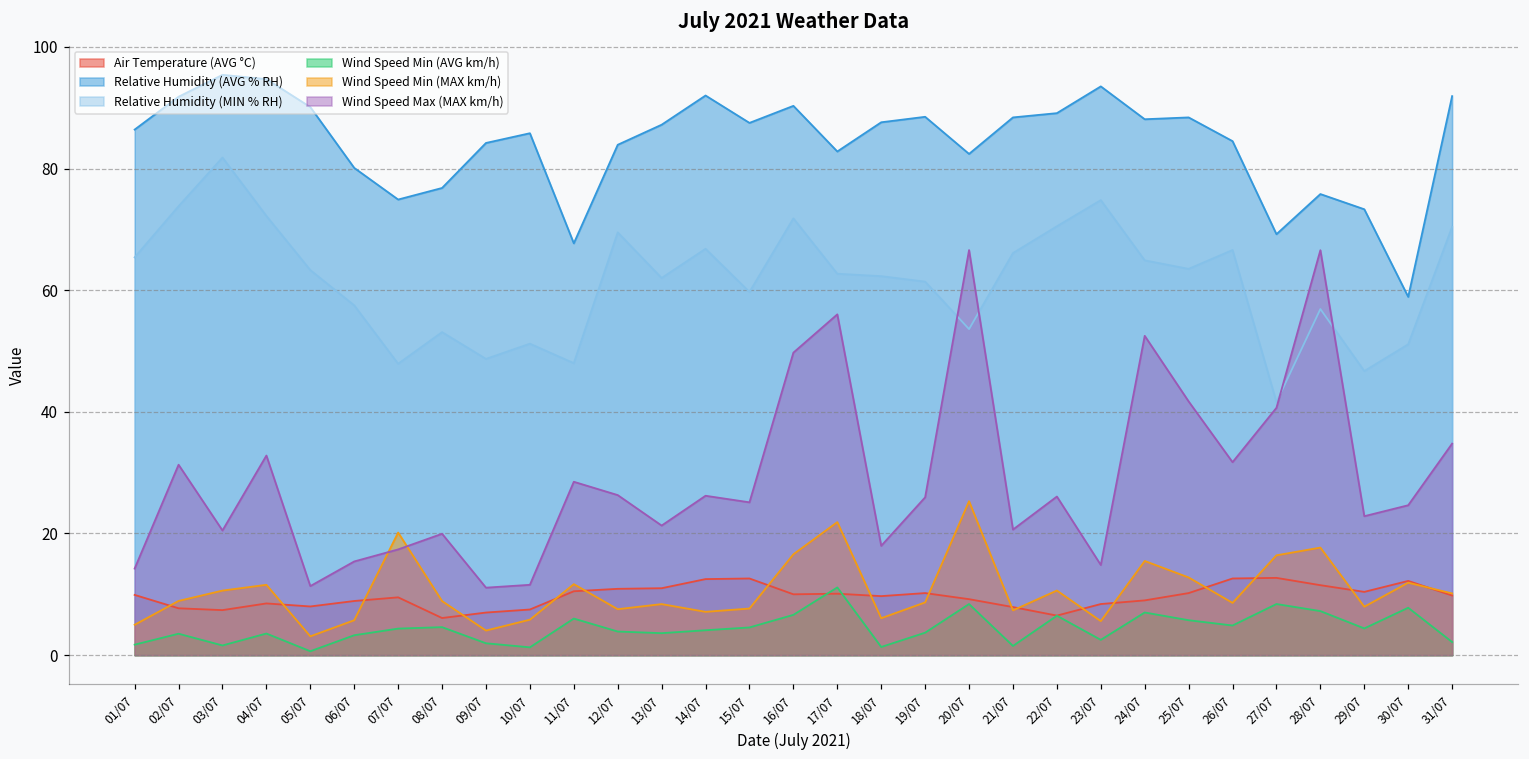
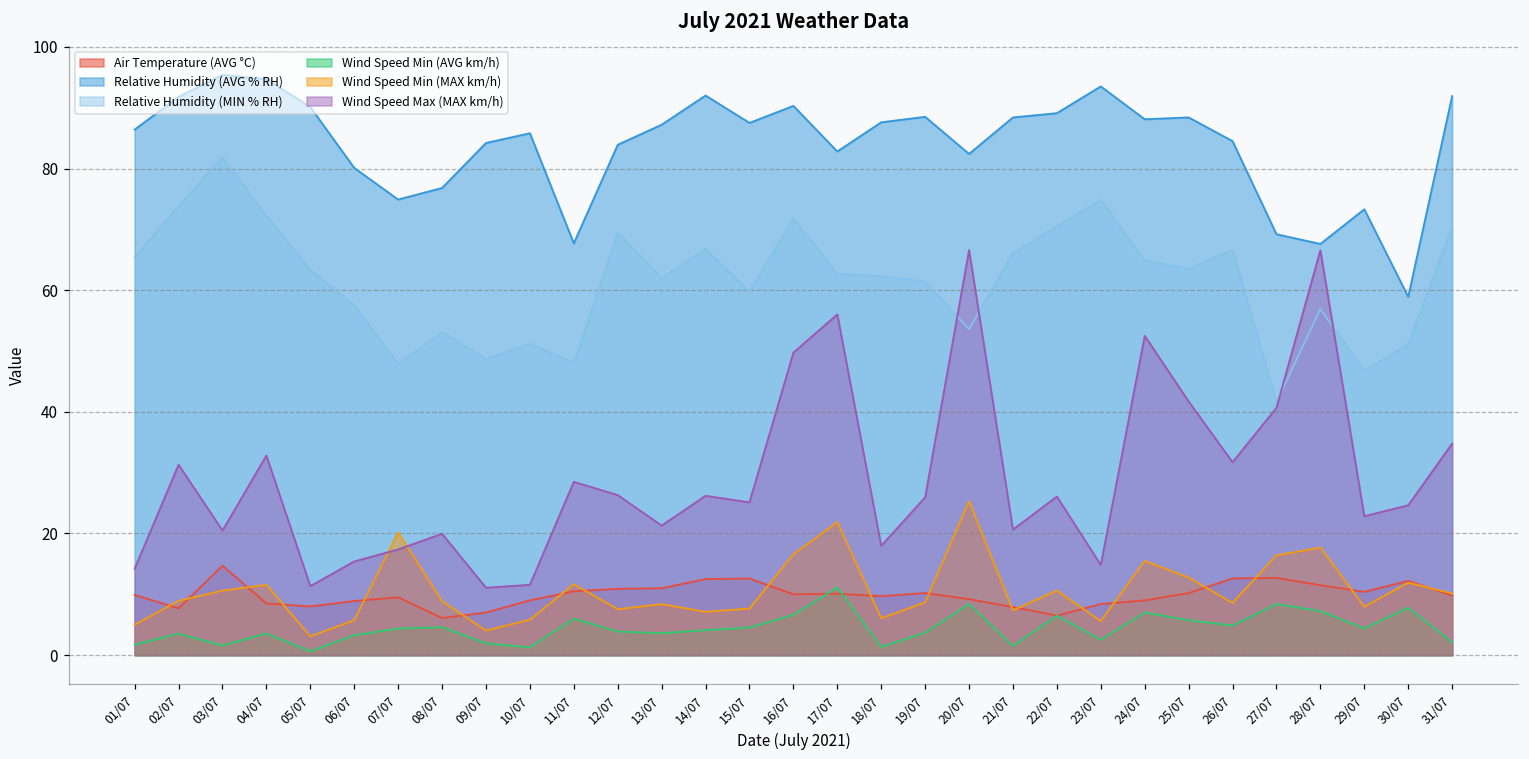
  {
    "Air Temperature (AVG °C)": {
      "01/07": 10,
      "02/07": 8,
-     "03/07": 7,
+     "03/07": 15,
      "04/07": 9,
      "05/07": 8,
      "06/07": 9,
      "07/07": 10,
      "08/07": 6,
      "09/07": 7,
-     "10/07": 8,
+     "10/07": 9,
      "11/07": 11,
      "12/07": 11,
      "13/07": 11,
      "14/07": 13,
      "15/07": 13,
      "16/07": 10,
      "17/07": 10,
      "18/07": 10,
      "19/07": 10,
      "20/07": 9,
      "21/07": 8,
      "23/07": 8,
      "24/07": 9,
      "25/07": 10,
      "26/07": 13,
      "27/07": 13,
      "28/07": 12,
      "29/07": 10
    },
    "Relative Humidity (AVG % RH)": {
      "01/07": 86,
      "06/07": 80,
      "07/07": 75,
      "08/07": 77,
      "09/07": 84,
      "10/07": 86,
      "11/07": 68,
      "12/07": 84,
      "13/07": 87,
      "14/07": 92,
      "15/07": 88,
      "16/07": 90,
      "17/07": 83,
      "18/07": 88,
      "19/07": 89,
      "20/07": 82,
      "21/07": 88,
      "22/07": 89,
      "23/07": 94,
      "24/07": 88,
      "25/07": 88,
      "26/07": 85,
      "27/07": 69,
-     "28/07": 76,
+     "28/07": 68,
      "29/07": 73,
      "30/07": 59,
      "31/07": 92
    },
    "Relative Humidity (MIN % RH)": {
      "01/07": 65,
      "02/07": 74,
      "03/07": 82,
      "04/07": 72,
      "05/07": 63,
      "06/07": 58,
      "07/07": 48,
      "08/07": 53,
      "09/07": 49,
      "10/07": 51,
      "11/07": 48,
      "12/07": 70,
      "13/07": 62,
      "14/07": 67,
      "15/07": 60,
      "16/07": 72,
      "17/07": 63,
      "18/07": 62,
      "19/07": 61,
      "20/07": 54,
      "21/07": 66,
      "22/07": 71,
      "23/07": 75,
      "24/07": 65,
      "25/07": 64,
      "26/07": 67,
      "27/07": 42,
      "28/07": 57,
      "29/07": 47,
      "30/07": 51,
      "31/07": 70
    },
    "Wind Speed Min (AVG km/h)": {
      "01/07": 2,
      "02/07": 4,
      "03/07": 2,
      "04/07": 4,
      "05/07": 1,
      "06/07": 3,
      "07/07": 4,
      "08/07": 5,
      "09/07": 2,
      "10/07": 1,
      "11/07": 6,
      "12/07": 4,
      "13/07": 4,
      "14/07": 4,
      "15/07": 5,
      "16/07": 7,
      "17/07": 11,
      "18/07": 1,
      "19/07": 4,
      "20/07": 8,
      "21/07": 2,
      "23/07": 3,
      "24/07": 7,
      "25/07": 6,
      "26/07": 5,
      "27/07": 8,
      "28/07": 7,
      "29/07": 4,
      "30/07": 8,
      "31/07": 2
    },
    "Wind Speed Min (MAX km/h)": {
      "01/07": 5,
      "02/07": 9,
      "03/07": 11,
      "04/07": 12,
      "05/07": 3,
      "06/07": 6,
      "07/07": 20,
      "08/07": 9,
      "09/07": 4,
      "10/07": 6,
      "11/07": 12,
      "12/07": 8,
      "13/07": 8,
      "14/07": 7,
      "15/07": 8,
      "16/07": 17,
      "17/07": 22,
      "18/07": 6,
      "19/07": 9,
      "20/07": 25,
      "21/07": 7,
      "22/07": 11,
      "23/07": 6,
      "24/07": 15,
      "25/07": 13,
      "26/07": 9,
      "27/07": 16,
      "28/07": 18,
      "29/07": 8
    },
    "Wind Speed Max (MAX km/h)": {
      "01/07": 14,
      "02/07": 31,
      "03/07": 20,
      "04/07": 33,
      "05/07": 11,
      "06/07": 15,
      "07/07": 17,
      "08/07": 20,
      "09/07": 11,
      "10/07": 12,
      "11/07": 29,
      "12/07": 26,
      "13/07": 21,
      "14/07": 26,
      "15/07": 25,
      "16/07": 50,
      "17/07": 56,
      "18/07": 18,
      "19/07": 26,
      "20/07": 67,
      "21/07": 21,
      "22/07": 26,
      "23/07": 15,
      "24/07": 52,
      "25/07": 42,
      "26/07": 32,
      "27/07": 41,
      "28/07": 67,
      "29/07": 23,
      "30/07": 25,
      "31/07": 35
    }
  }
